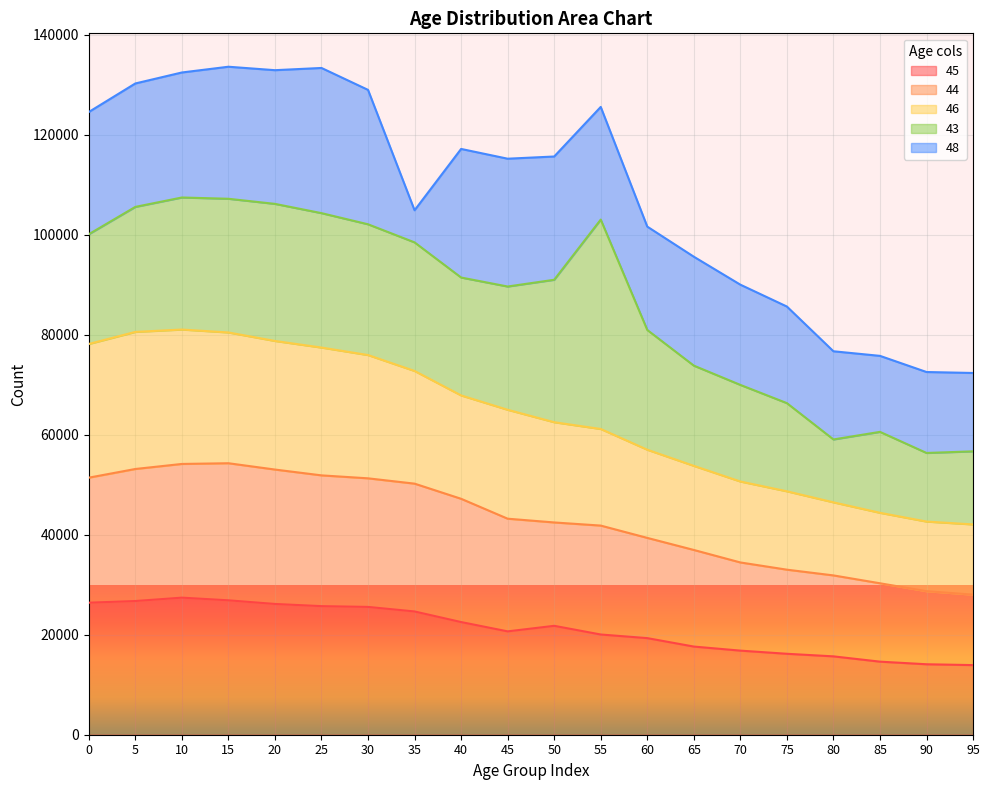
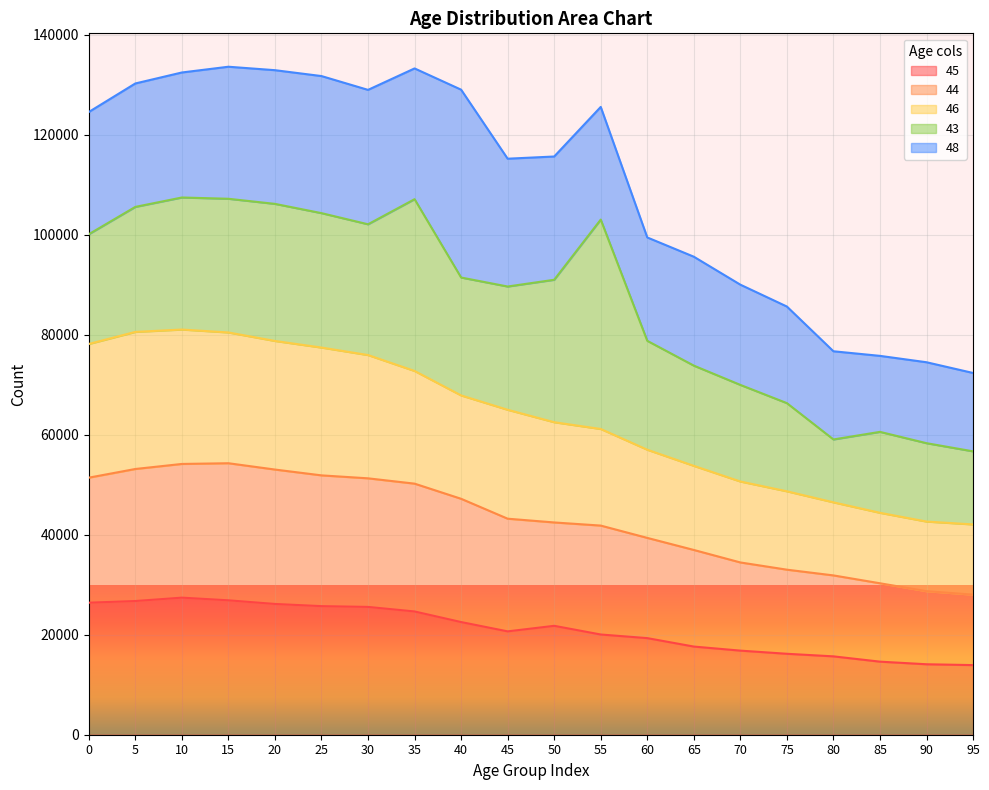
  {
    "43": {
      "0": 22000,
      "5": 25000,
      "10": 26000,
      "15": 27000,
      "20": 27000,
      "25": 27000,
      "30": 26000,
-     "35": 26000,
+     "35": 34000,
      "40": 24000,
      "45": 25000,
      "50": 28000,
      "55": 42000,
-     "60": 24000,
+     "60": 22000,
      "65": 20000,
      "70": 19000,
      "75": 18000,
      "80": 13000,
      "85": 16000,
-     "90": 14000,
+     "90": 16000,
      "95": 15000
    },
    "48": {
      "0": 24000,
      "5": 25000,
      "10": 25000,
      "15": 26000,
      "20": 27000,
-     "25": 29000,
+     "25": 27000,
      "30": 27000,
-     "35": 6000,
-     "40": 26000,
+     "35": 26000,
+     "40": 38000,
      "45": 26000,
      "50": 25000,
      "55": 23000,
      "60": 21000,
      "65": 22000,
      "70": 20000,
      "75": 19000,
      "80": 18000,
      "85": 15000,
      "90": 16000,
      "95": 16000
    }
  }
